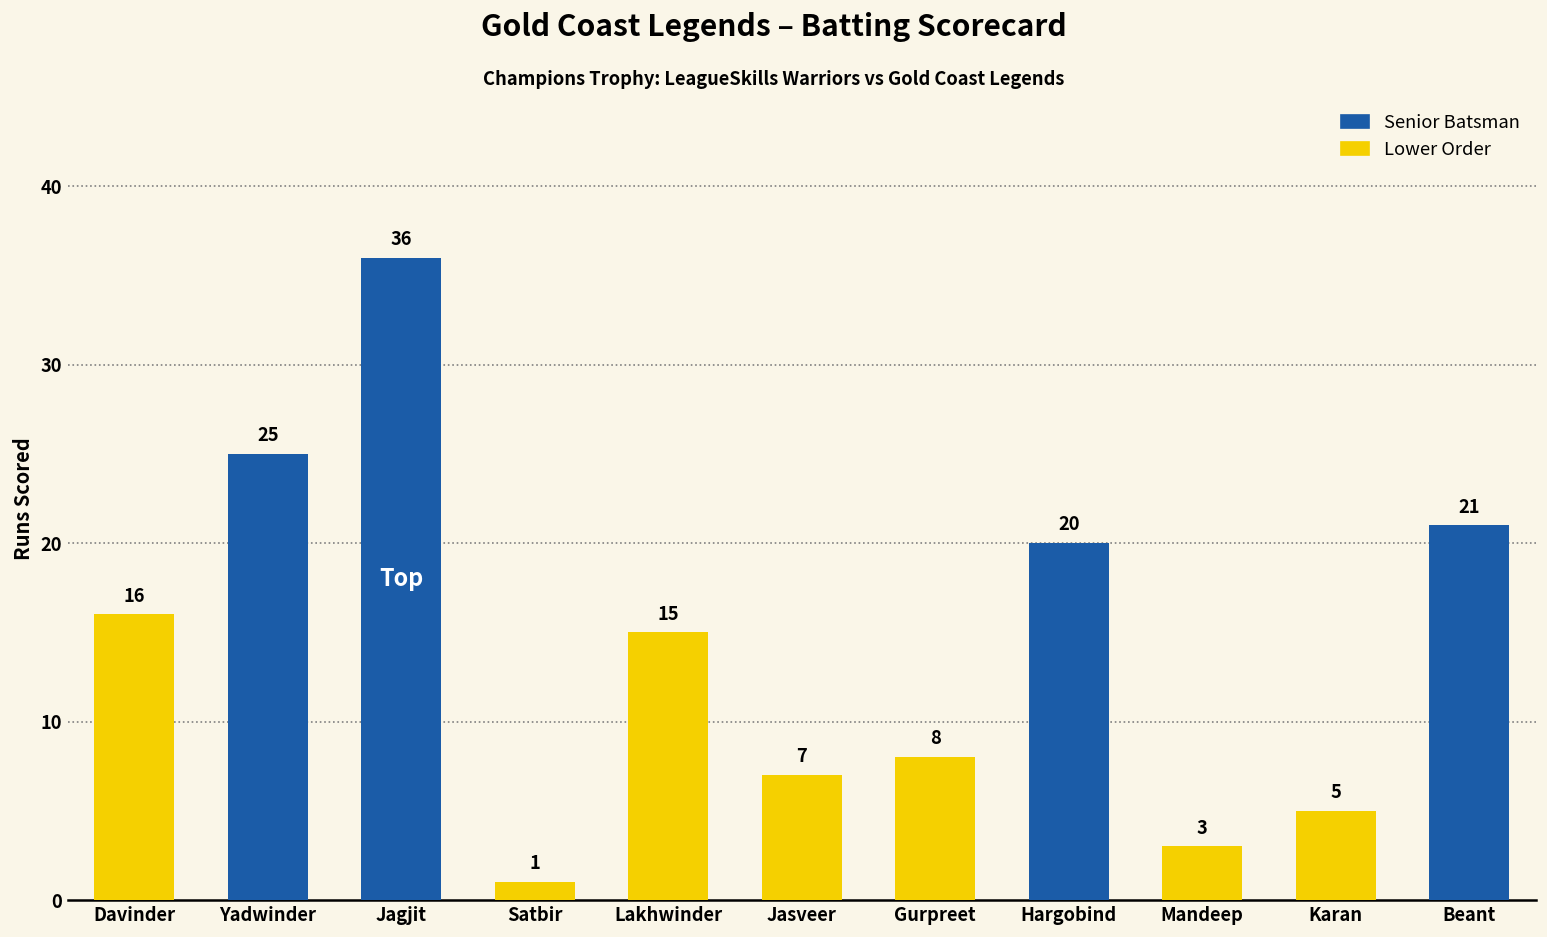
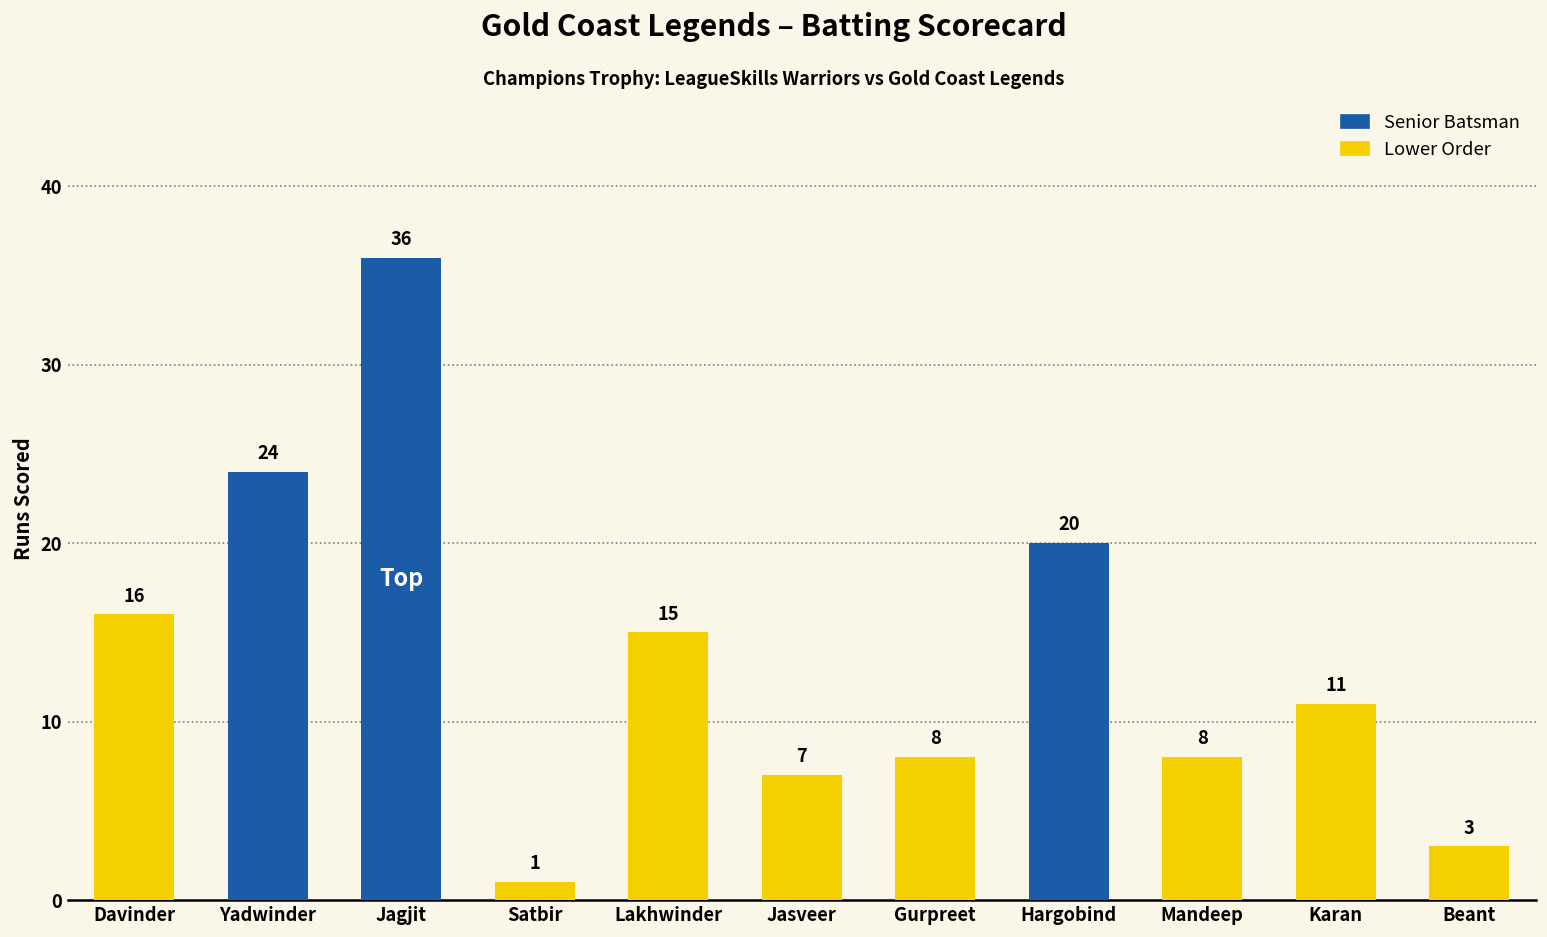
  {
    "Davinder": 16,
-   "Yadwinder": 25,
+   "Yadwinder": 24,
    "Jagjit": 36,
    "Satbir": 1,
    "Lakhwinder": 15,
    "Jasveer": 7,
    "Gurpreet": 8,
    "Hargobind": 20,
-   "Mandeep": 3,
-   "Karan": 5,
-   "Beant": 21
+   "Mandeep": 8,
+   "Karan": 11,
+   "Beant": 3
  }
